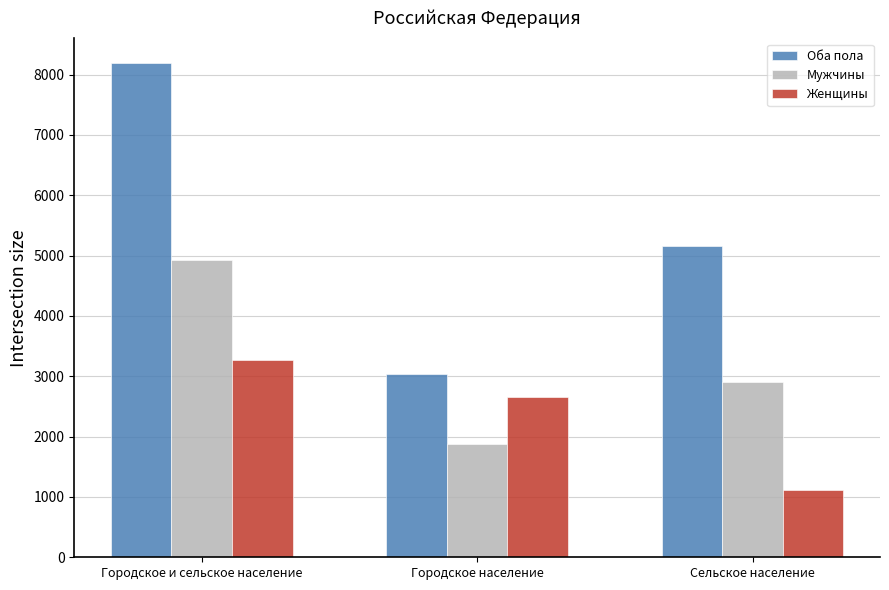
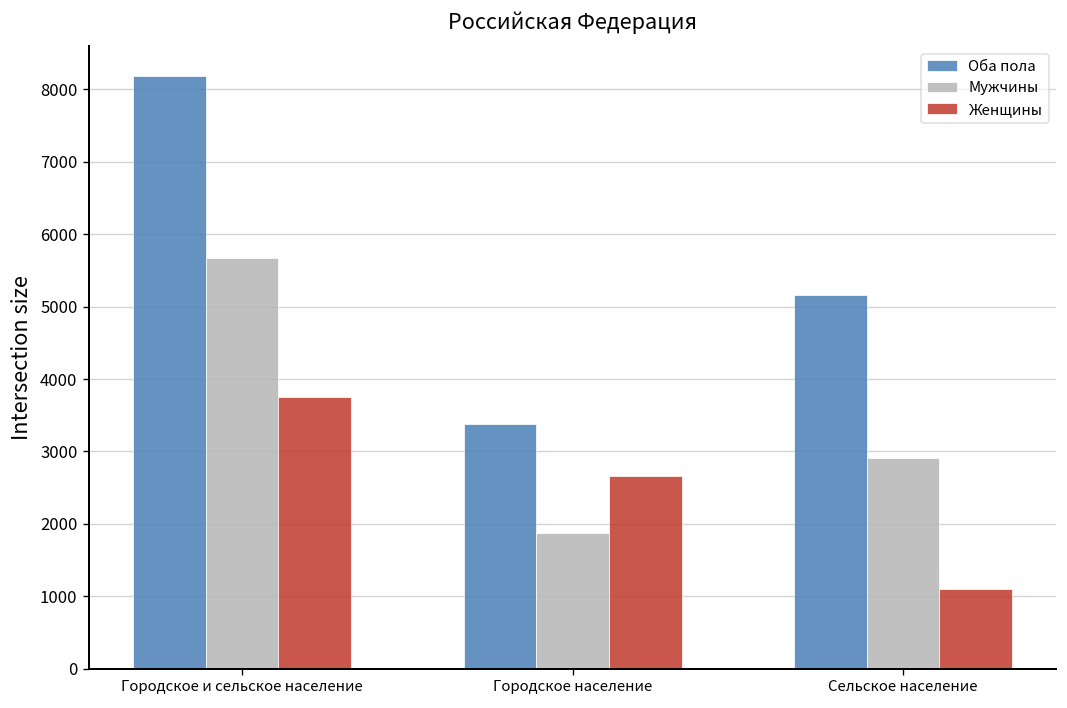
  {
    "Оба пола": {
      "Городское и сельское население": 8200,
-     "Городское население": 3000,
+     "Городское население": 3400,
      "Сельское население": 5200
    },
    "Мужчины": {
-     "Городское и сельское население": 4900,
+     "Городское и сельское население": 5700,
      "Городское население": 1900,
      "Сельское население": 2900
    },
    "Женщины": {
-     "Городское и сельское население": 3300,
+     "Городское и сельское население": 3700,
      "Городское население": 2700,
      "Сельское население": 1100
    }
  }
